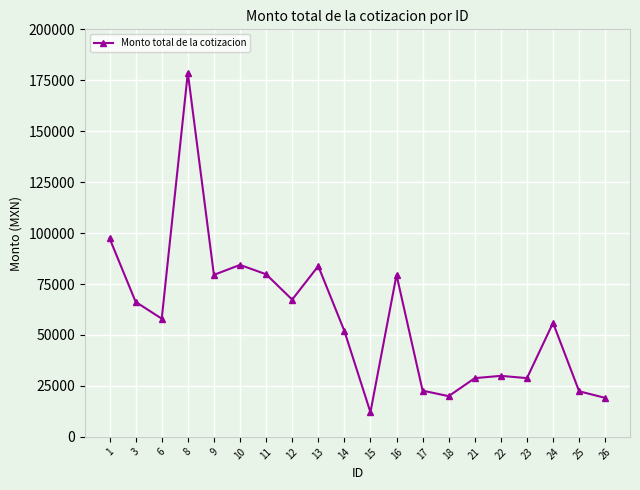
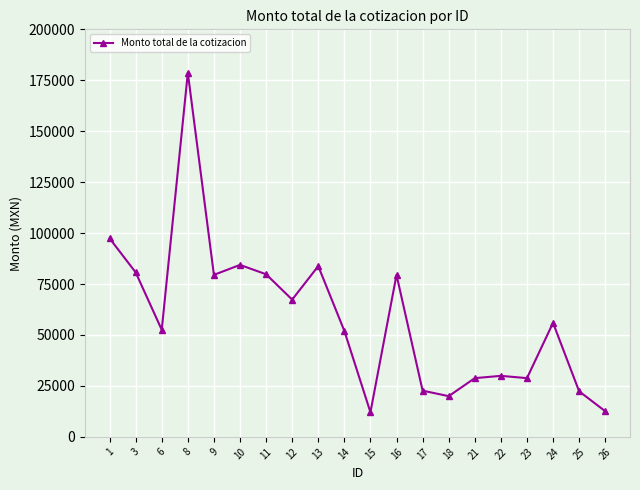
  {
    "1": 97000,
-   "3": 66000,
-   "6": 58000,
+   "3": 81000,
+   "6": 53000,
    "8": 179000,
    "9": 80000,
    "10": 84000,
    "11": 80000,
    "12": 67000,
    "13": 84000,
    "14": 52000,
    "15": 12000,
    "16": 79000,
    "17": 23000,
    "18": 20000,
    "21": 29000,
    "22": 30000,
    "23": 29000,
    "24": 56000,
    "25": 22000,
-   "26": 19000
+   "26": 13000
  }
